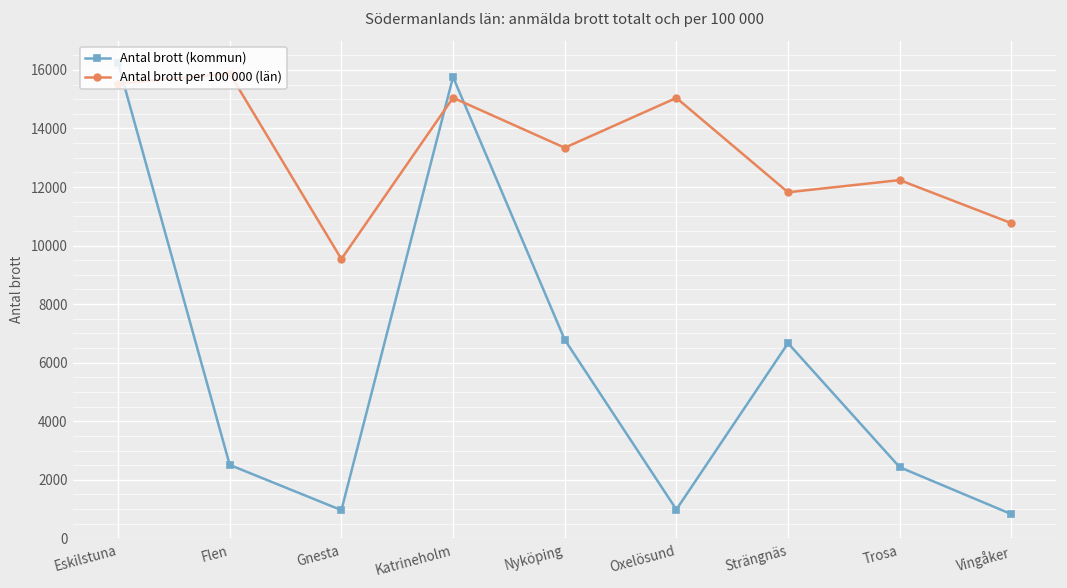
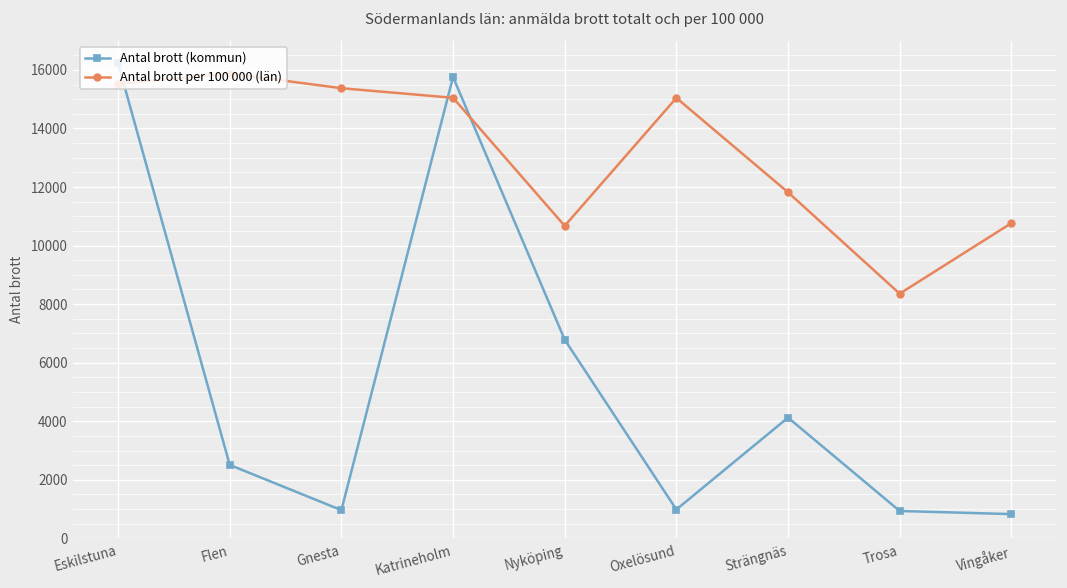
  {
    "Antal brott (kommun)": {
      "Flen": 2500,
      "Gnesta": 1000,
      "Katrineholm": 15800,
      "Nyköping": 6800,
      "Oxelösund": 1000,
-     "Strängnäs": 6700,
-     "Trosa": 2400,
+     "Strängnäs": 4100,
+     "Trosa": 900,
      "Vingåker": 800
    },
    "Antal brott per 100 000 (län)": {
-     "Gnesta": 9500,
+     "Gnesta": 15400,
      "Katrineholm": 15000,
-     "Nyköping": 13300,
+     "Nyköping": 10700,
      "Oxelösund": 15000,
      "Strängnäs": 11800,
-     "Trosa": 12200,
+     "Trosa": 8400,
      "Vingåker": 10800
    }
  }
